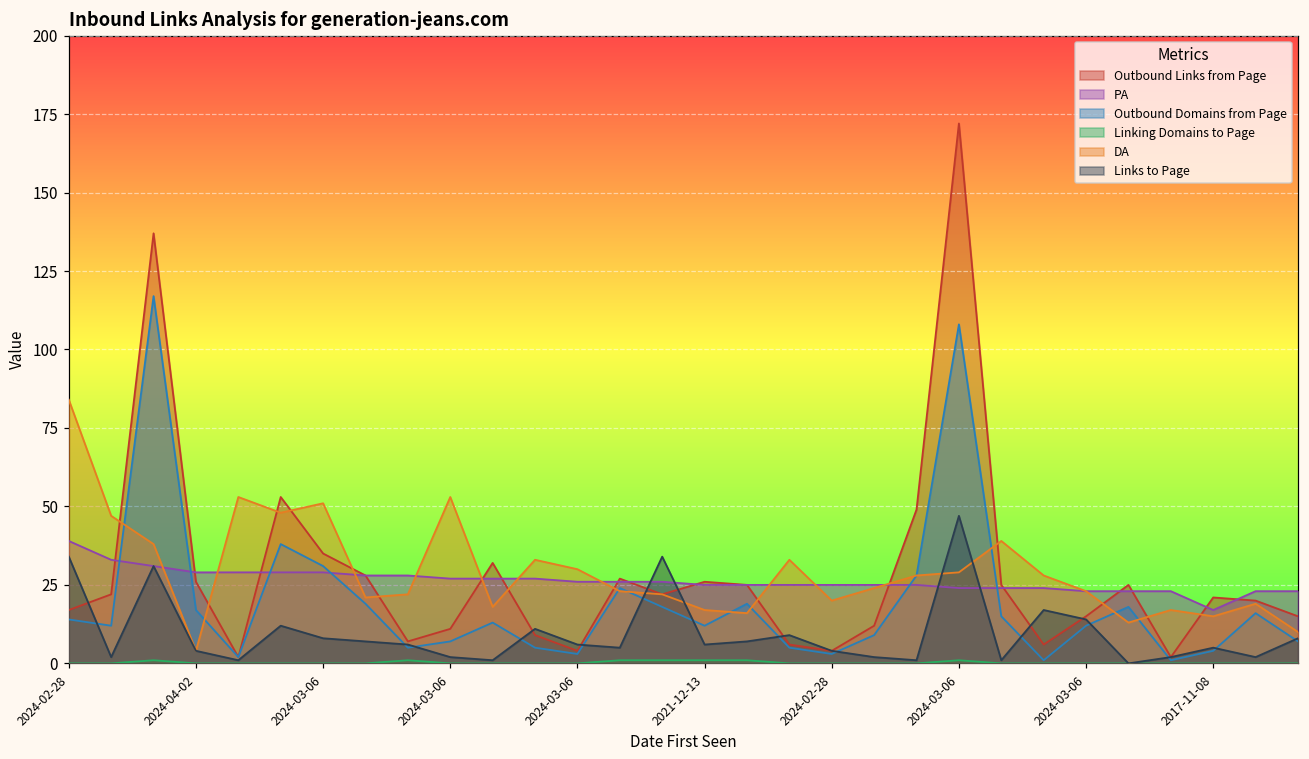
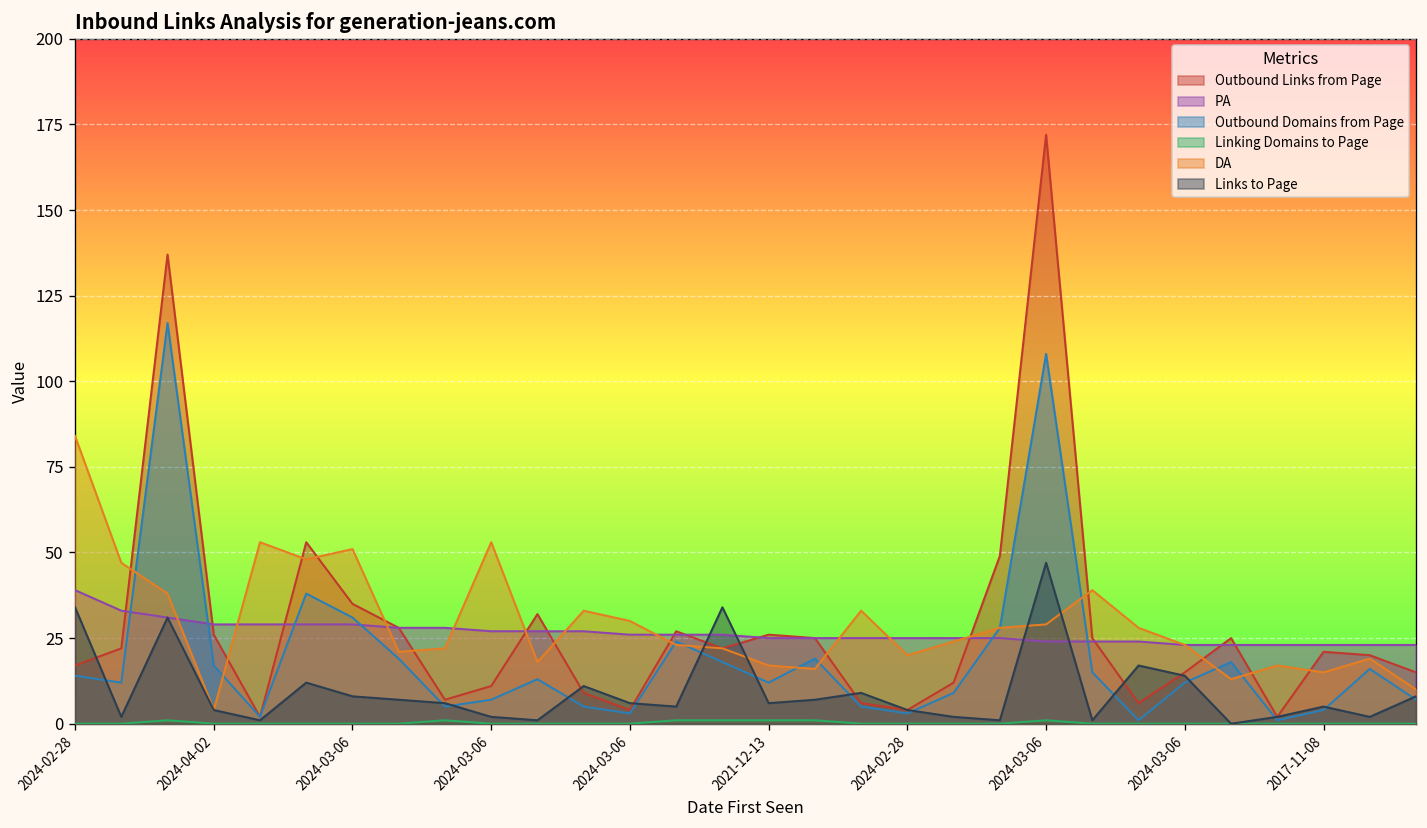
  {
    "PA": {
      "2024-04-02": 29,
      "2021-12-13": 25,
-     "2017-11-08": 17
+     "2017-11-08": 23
    },
    "Outbound Domains from Page": {
      "2024-04-02": 17,
      "2021-12-13": 12,
      "2017-11-08": 4
    },
    "Linking Domains to Page": {
      "2024-04-02": 0,
      "2021-12-13": 1,
      "2017-11-08": 0
    },
    "Links to Page": {
      "2021-12-13": 6,
      "2017-11-08": 5
    }
  }
